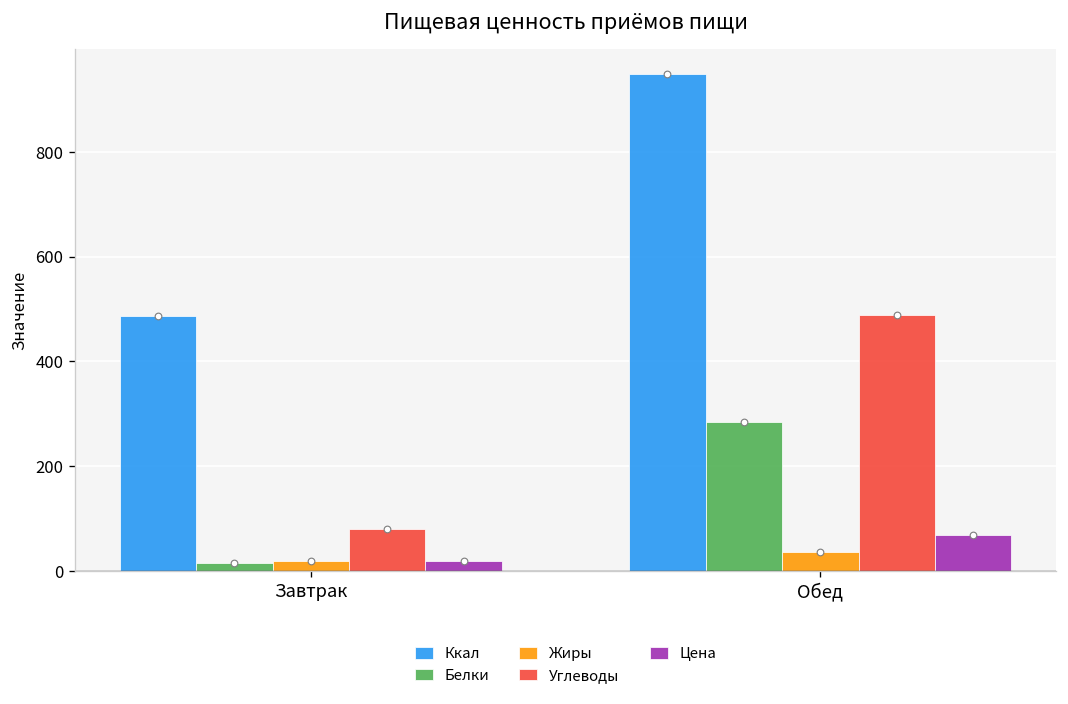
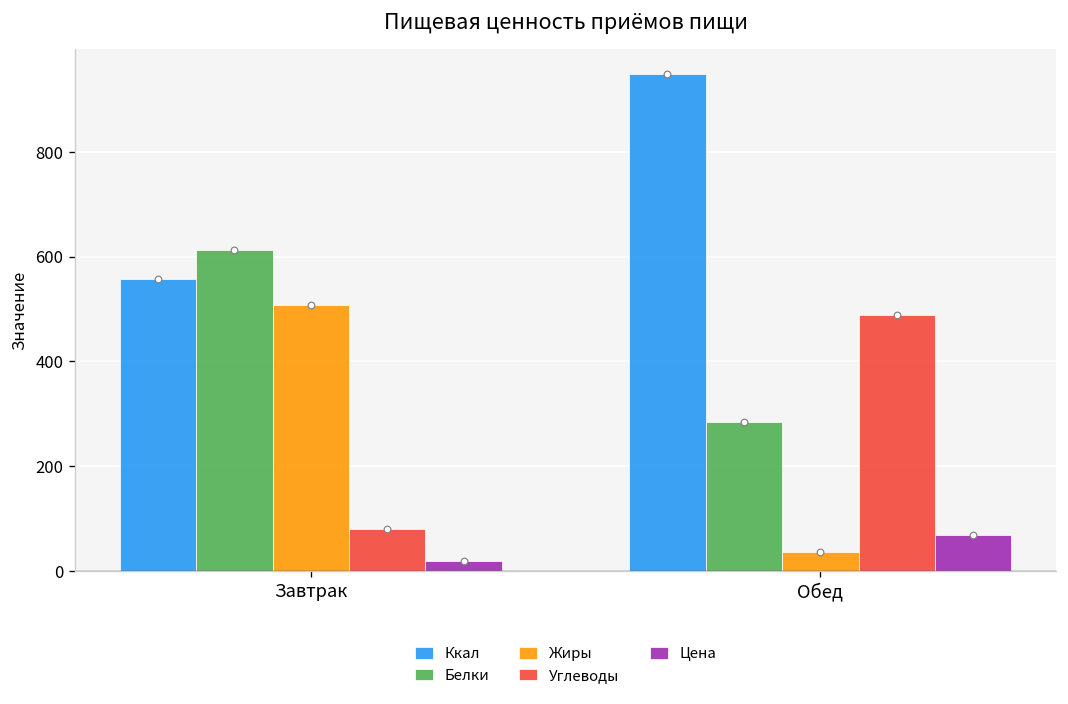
  {
    "Ккал": {
-     "Завтрак": 490,
+     "Завтрак": 560,
      "Обед": 950
    },
    "Белки": {
-     "Завтрак": 20,
+     "Завтрак": 610,
      "Обед": 280
    },
    "Жиры": {
-     "Завтрак": 20,
+     "Завтрак": 510,
      "Обед": 40
    },
    "Углеводы": {
      "Завтрак": 80,
      "Обед": 490
    },
    "Цена": {
      "Завтрак": 20,
      "Обед": 70
    }
  }
